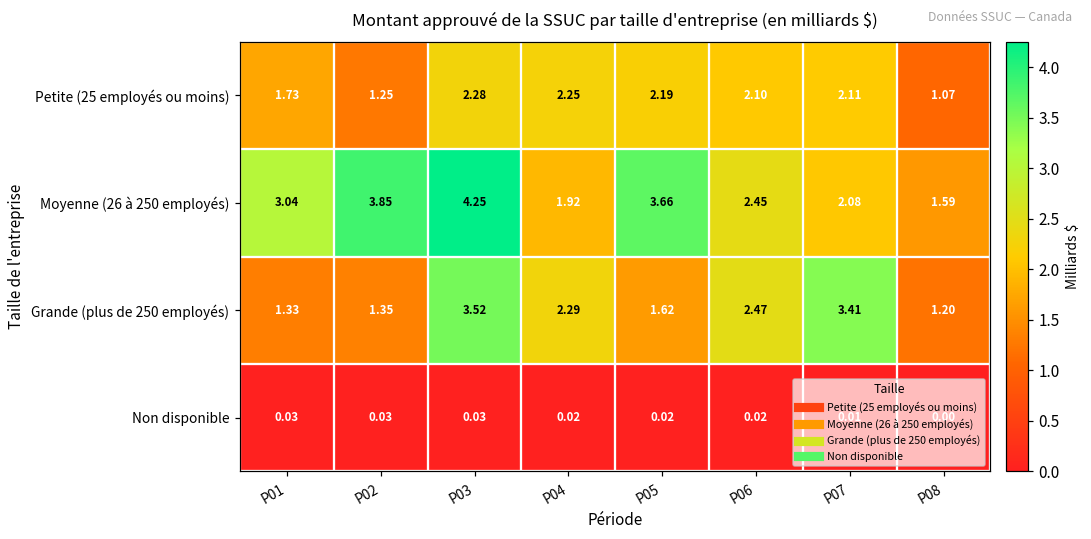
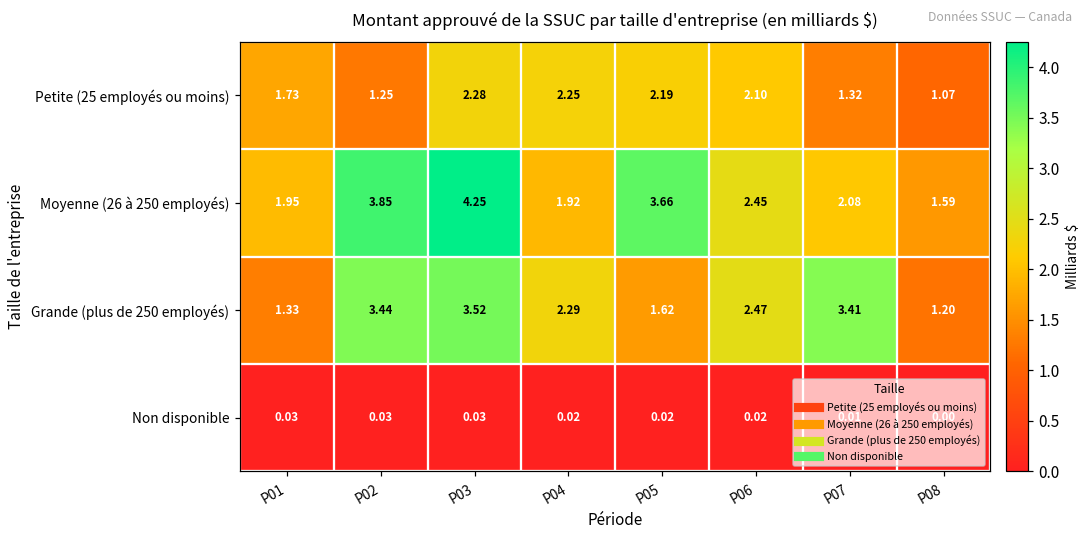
  {
    "Petite (25 employés ou moins)": {
      "P01": 1.73,
      "P02": 1.25,
      "P03": 2.28,
      "P04": 2.25,
      "P05": 2.19,
      "P06": 2.10,
-     "P07": 2.11,
+     "P07": 1.32,
      "P08": 1.07
    },
    "Moyenne (26 à 250 employés)": {
-     "P01": 3.04,
+     "P01": 1.95,
      "P02": 3.85,
      "P03": 4.25,
      "P04": 1.92,
      "P05": 3.66,
      "P06": 2.45,
      "P07": 2.08,
      "P08": 1.59
    },
    "Grande (plus de 250 employés)": {
      "P01": 1.33,
-     "P02": 1.35,
+     "P02": 3.44,
      "P03": 3.52,
      "P04": 2.29,
      "P05": 1.62,
      "P06": 2.47,
      "P07": 3.41,
      "P08": 1.20
    },
    "Non disponible": {
      "P01": 0.03,
      "P02": 0.03,
      "P03": 0.03,
      "P04": 0.02,
      "P05": 0.02,
      "P06": 0.02
    }
  }
